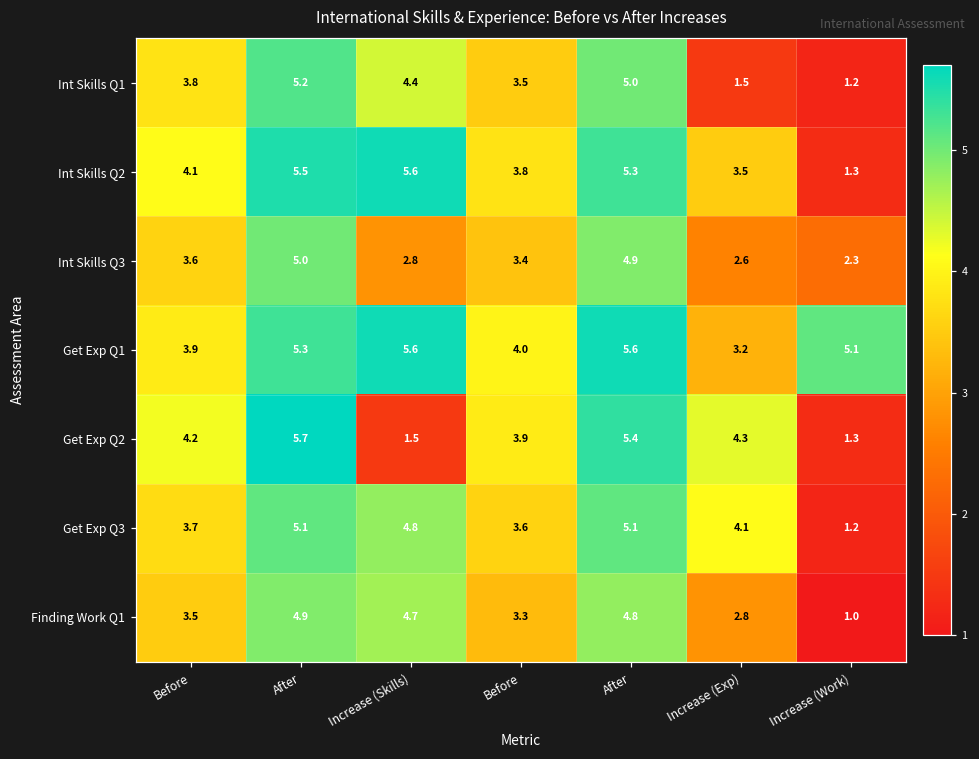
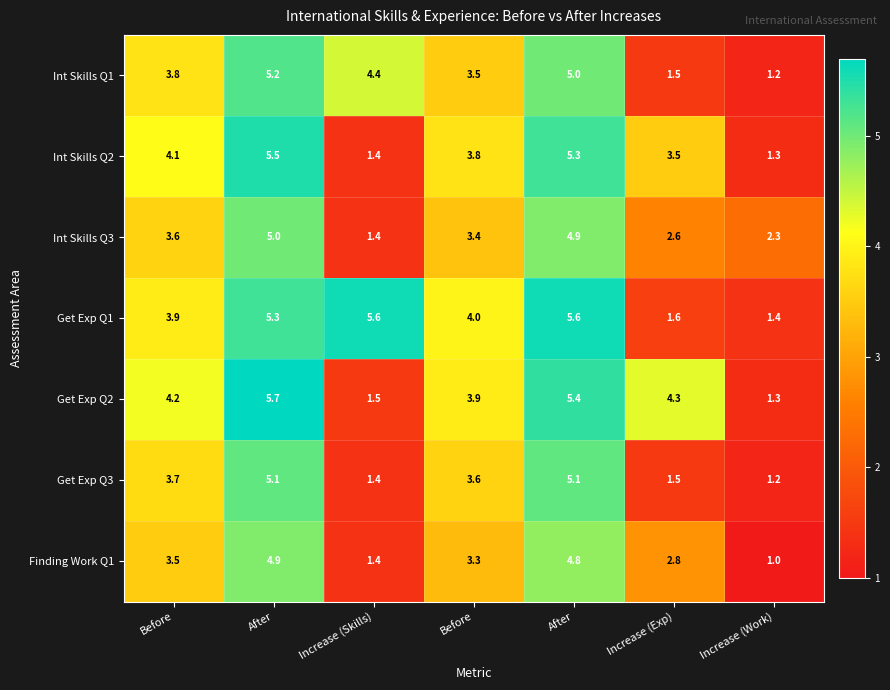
  {
    "Int Skills Q1": {
      "Increase (Skills)": 4.4,
      "Increase (Exp)": 1.5,
      "Increase (Work)": 1.2
    },
    "Int Skills Q2": {
-     "Increase (Skills)": 5.6,
+     "Increase (Skills)": 1.4,
      "Increase (Exp)": 3.5,
      "Increase (Work)": 1.3
    },
    "Int Skills Q3": {
-     "Increase (Skills)": 2.8,
+     "Increase (Skills)": 1.4,
      "Increase (Exp)": 2.6,
      "Increase (Work)": 2.3
    },
    "Get Exp Q1": {
      "Increase (Skills)": 5.6,
-     "Increase (Exp)": 3.2,
-     "Increase (Work)": 5.1
+     "Increase (Exp)": 1.6,
+     "Increase (Work)": 1.4
    },
    "Get Exp Q2": {
      "Increase (Skills)": 1.5,
      "Increase (Exp)": 4.3,
      "Increase (Work)": 1.3
    },
    "Get Exp Q3": {
-     "Increase (Skills)": 4.8,
-     "Increase (Exp)": 4.1,
+     "Increase (Skills)": 1.4,
+     "Increase (Exp)": 1.5,
      "Increase (Work)": 1.2
    },
    "Finding Work Q1": {
-     "Increase (Skills)": 4.7,
+     "Increase (Skills)": 1.4,
      "Increase (Exp)": 2.8,
      "Increase (Work)": 1.0
    }
  }
